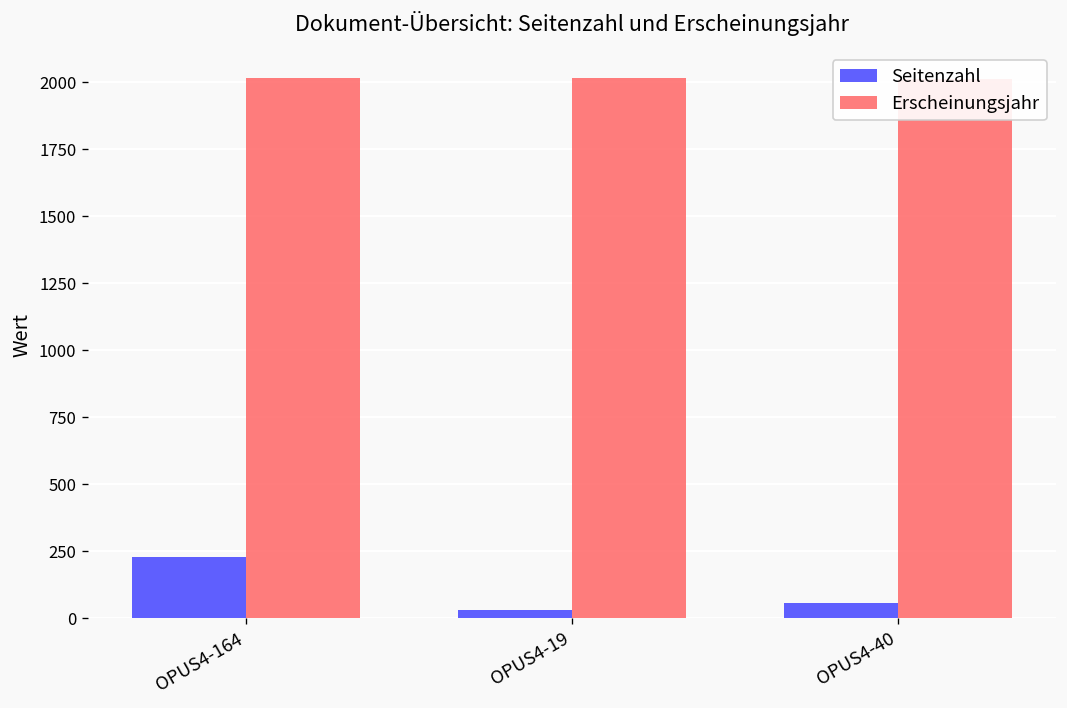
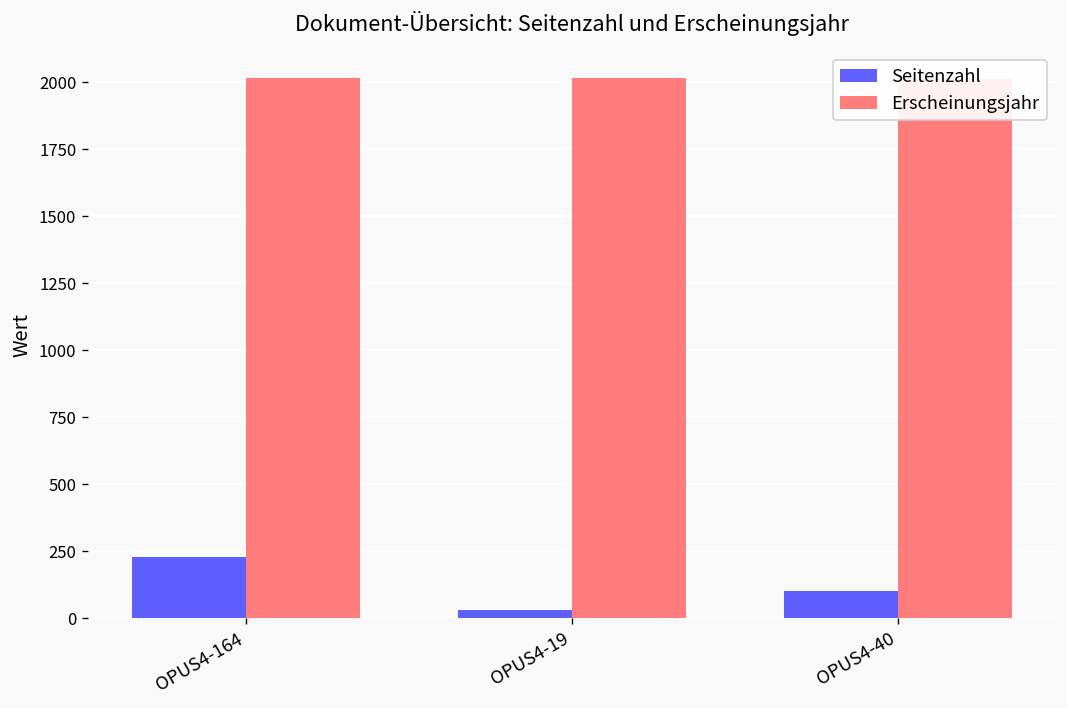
  {
    "Seitenzahl": {
      "OPUS4-164": 230,
      "OPUS4-19": 30,
-     "OPUS4-40": 60
+     "OPUS4-40": 100
    },
    "Erscheinungsjahr": {
      "OPUS4-164": 2020,
      "OPUS4-19": 2020
    }
  }
